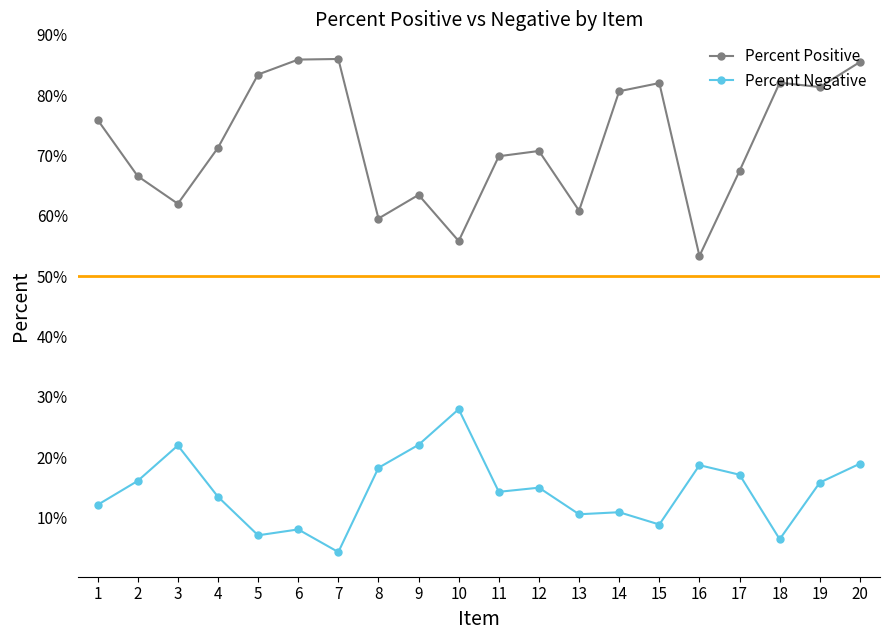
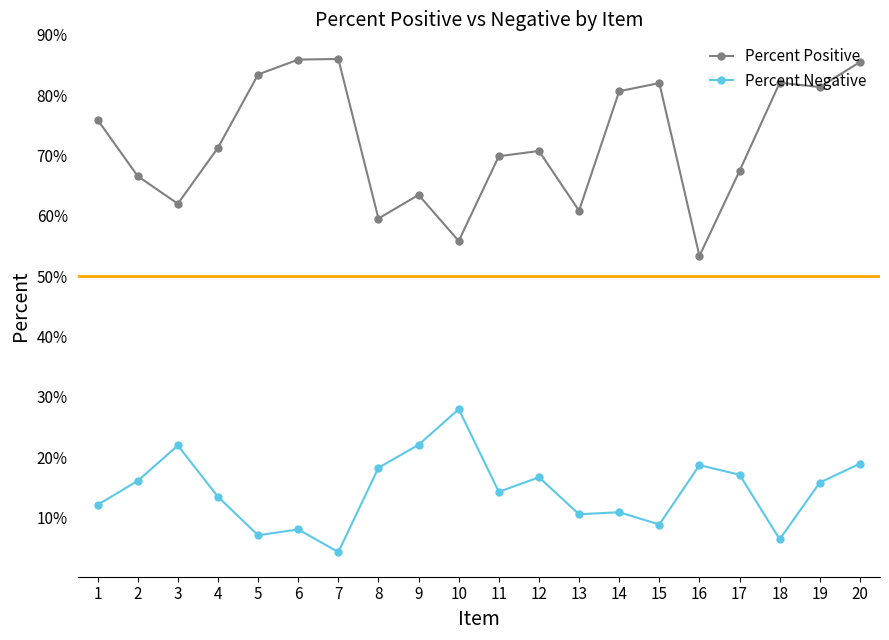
  {
    "Percent Positive": {
      "1": "76%",
      "2": "67%",
      "3": "62%",
      "4": "71%",
      "5": "83%",
      "6": "86%",
      "7": "86%",
      "8": "60%",
      "9": "63%",
      "10": "56%",
      "11": "70%",
      "12": "71%",
      "13": "61%",
      "14": "81%",
      "15": "82%",
      "16": "53%",
      "17": "67%",
      "18": "82%",
      "19": "81%",
      "20": "85%"
    },
    "Percent Negative": {
      "1": "12%",
      "2": "16%",
      "3": "22%",
      "4": "13%",
      "5": "7%",
      "6": "8%",
      "7": "4%",
      "8": "18%",
      "9": "22%",
      "10": "28%",
      "11": "14%",
-     "12": "15%",
+     "12": "17%",
      "13": "11%",
      "14": "11%",
      "15": "9%",
      "16": "19%",
      "17": "17%",
      "18": "6%",
      "19": "16%",
      "20": "19%"
    }
  }
